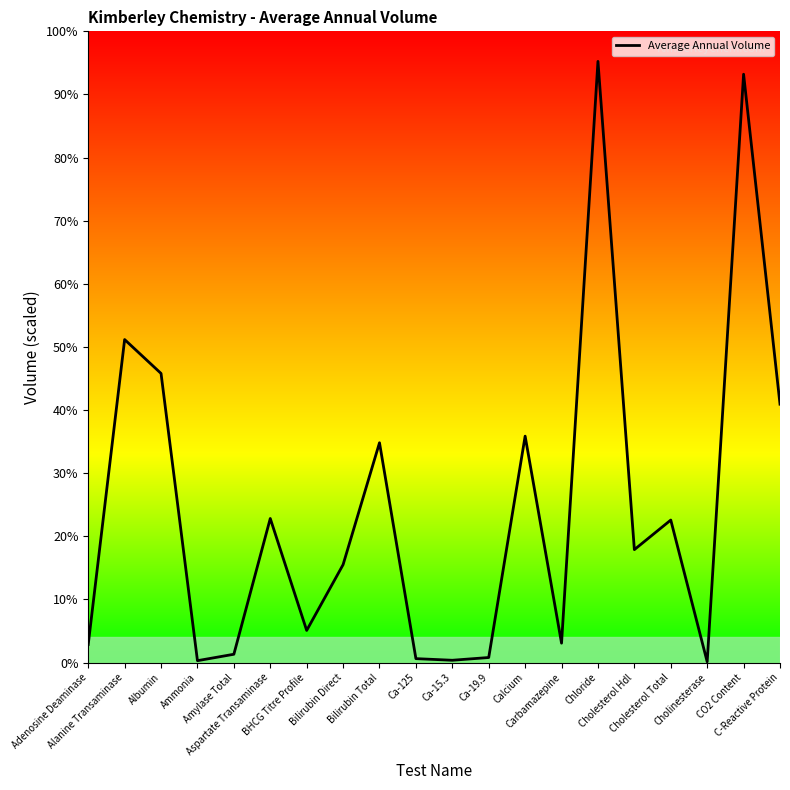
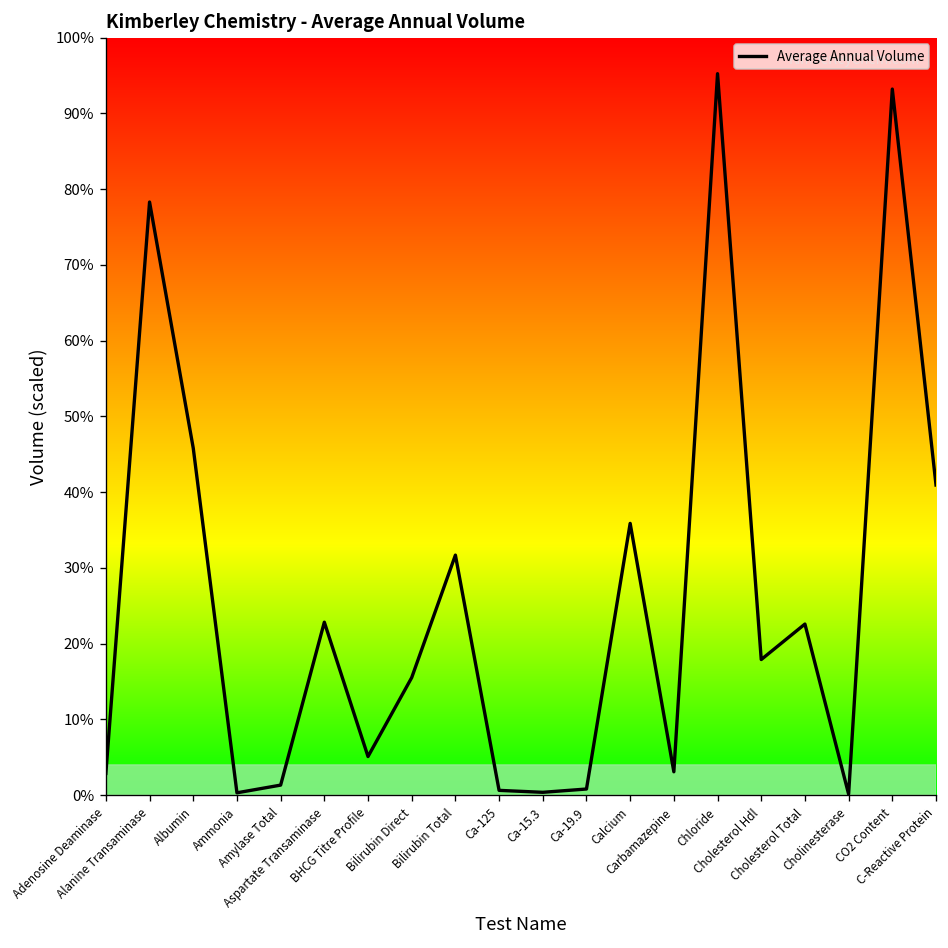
  {
-   "Alanine Transaminase": "51%",
+   "Alanine Transaminase": "78%",
    "Albumin": "46%",
    "Aspartate Transaminase": "23%",
    "BHCG Titre Profile": "5%",
    "Bilirubin Direct": "16%",
-   "Bilirubin Total": "35%",
+   "Bilirubin Total": "32%",
    "Calcium": "36%",
    "Chloride": "95%",
    "Cholesterol Hdl": "18%",
    "Cholesterol Total": "23%",
    "CO2 Content": "93%",
    "C-Reactive Protein": "41%"
  }
